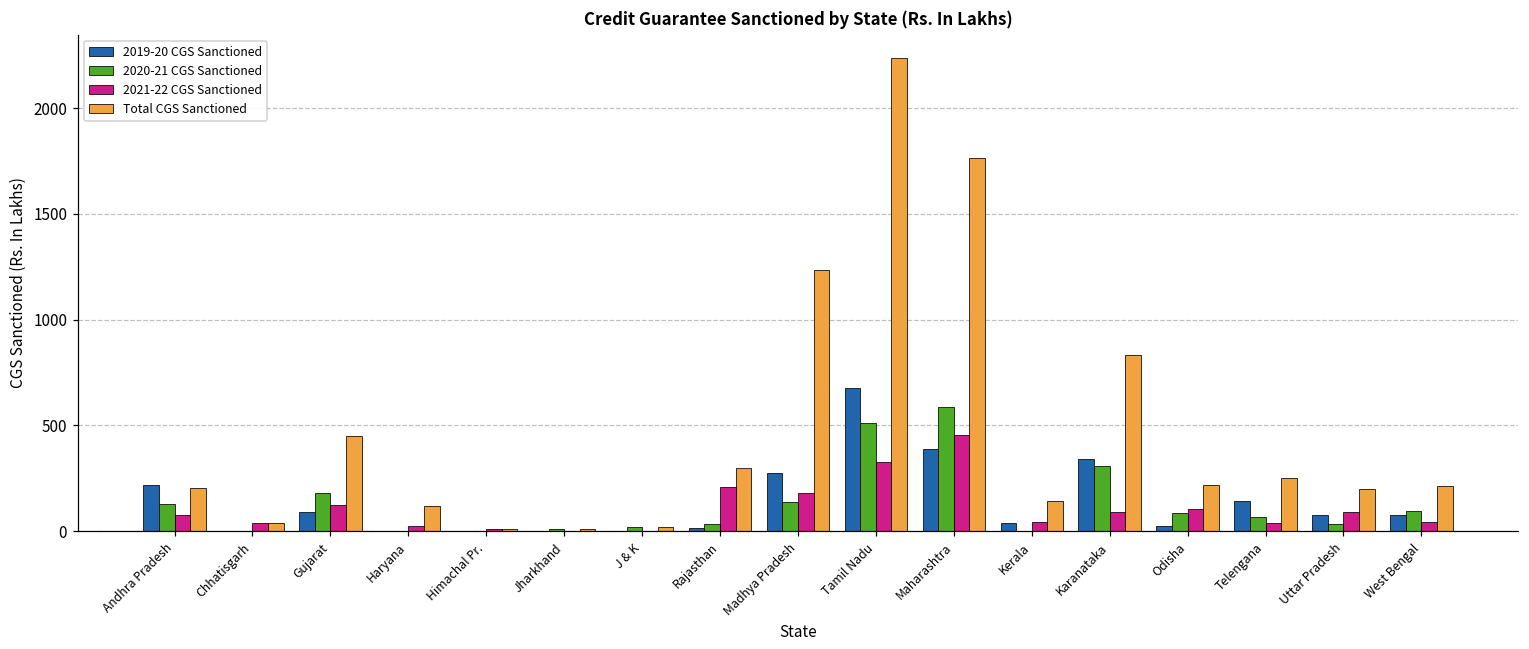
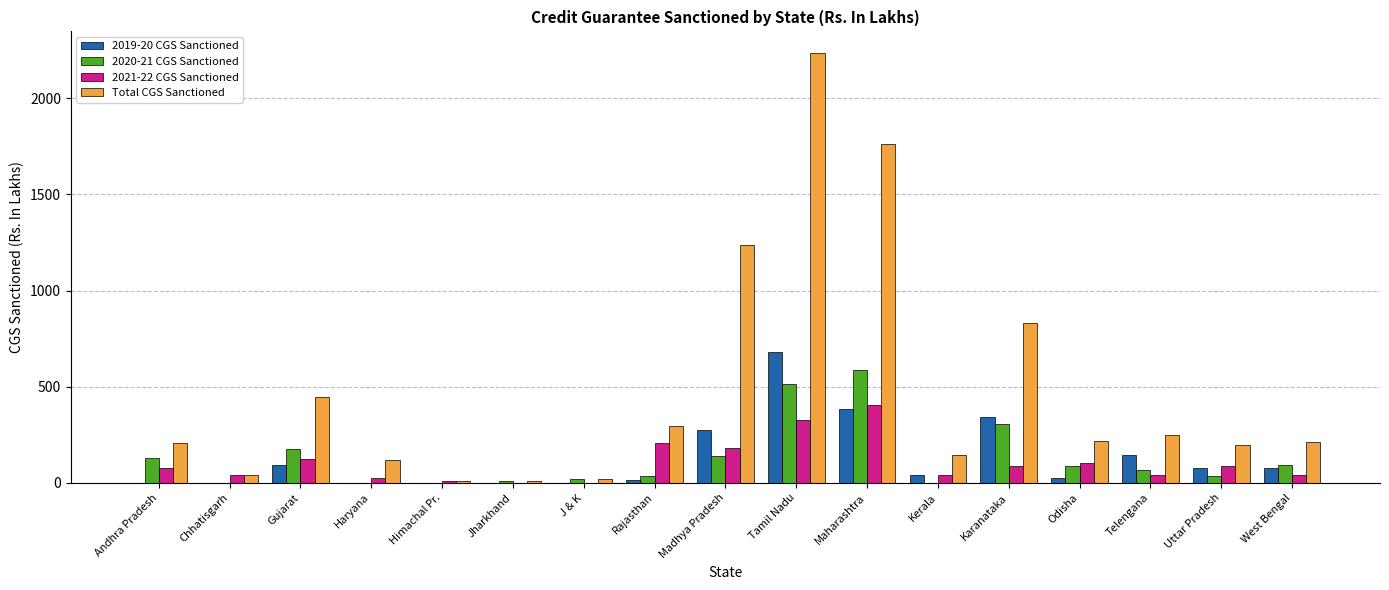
  {
    "2019-20 CGS Sanctioned": {
-     "Andhra Pradesh": 220,
+     "Andhra Pradesh": 0,
      "Chhatisgarh": 0,
      "Gujarat": 90,
      "Haryana": 0,
      "Himachal Pr.": 0,
      "Jharkhand": 0,
      "J & K": 0,
      "Rajasthan": 20,
      "Madhya Pradesh": 280,
      "Tamil Nadu": 680,
      "Maharashtra": 390,
      "Kerala": 40,
      "Karanataka": 340,
      "Odisha": 30,
      "Telengana": 140,
      "Uttar Pradesh": 70,
      "West Bengal": 80
    },
    "2020-21 CGS Sanctioned": {
      "Andhra Pradesh": 130,
      "Chhatisgarh": 0,
      "Gujarat": 180,
      "Haryana": 0,
      "Himachal Pr.": 0,
      "J & K": 20,
      "Rajasthan": 30,
      "Madhya Pradesh": 140,
      "Tamil Nadu": 510,
      "Maharashtra": 590,
      "Kerala": 0,
      "Karanataka": 310,
      "Odisha": 90,
      "Telengana": 70,
      "Uttar Pradesh": 30,
      "West Bengal": 90
    },
    "2021-22 CGS Sanctioned": {
      "Andhra Pradesh": 80,
      "Chhatisgarh": 40,
      "Gujarat": 120,
      "Haryana": 20,
      "Jharkhand": 0,
      "J & K": 0,
      "Rajasthan": 210,
      "Madhya Pradesh": 180,
      "Tamil Nadu": 330,
-     "Maharashtra": 450,
+     "Maharashtra": 410,
      "Kerala": 40,
      "Karanataka": 90,
      "Odisha": 100,
      "Telengana": 40,
      "Uttar Pradesh": 90,
      "West Bengal": 40
    },
    "Total CGS Sanctioned": {
      "Andhra Pradesh": 210,
      "Chhatisgarh": 40,
      "Gujarat": 450,
      "Haryana": 120,
      "J & K": 20,
      "Rajasthan": 300,
      "Madhya Pradesh": 1240,
      "Tamil Nadu": 2240,
      "Maharashtra": 1760,
      "Kerala": 140,
      "Karanataka": 830,
      "Odisha": 220,
      "Telengana": 250,
      "Uttar Pradesh": 200,
      "West Bengal": 210
    }
  }
